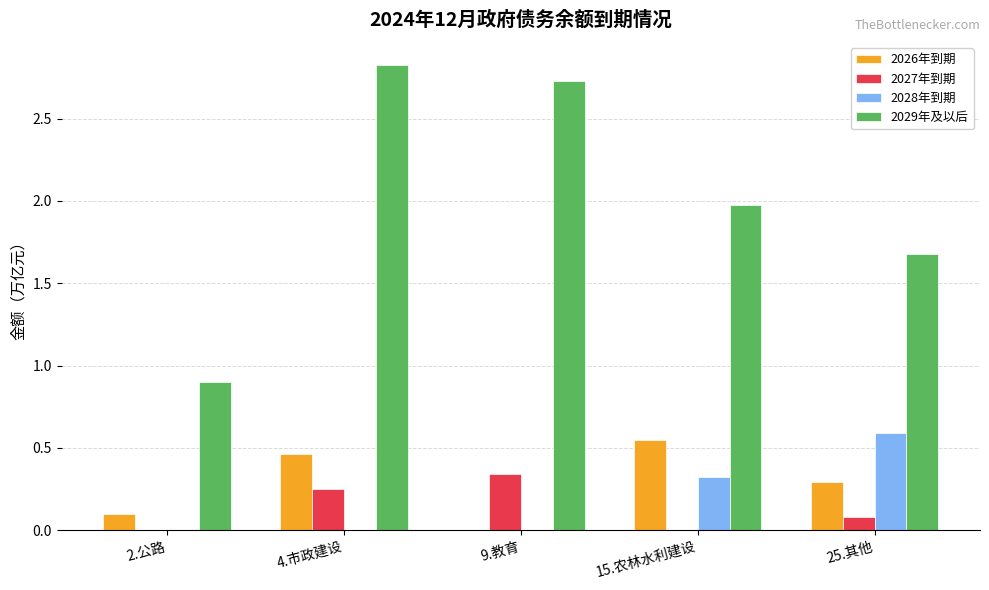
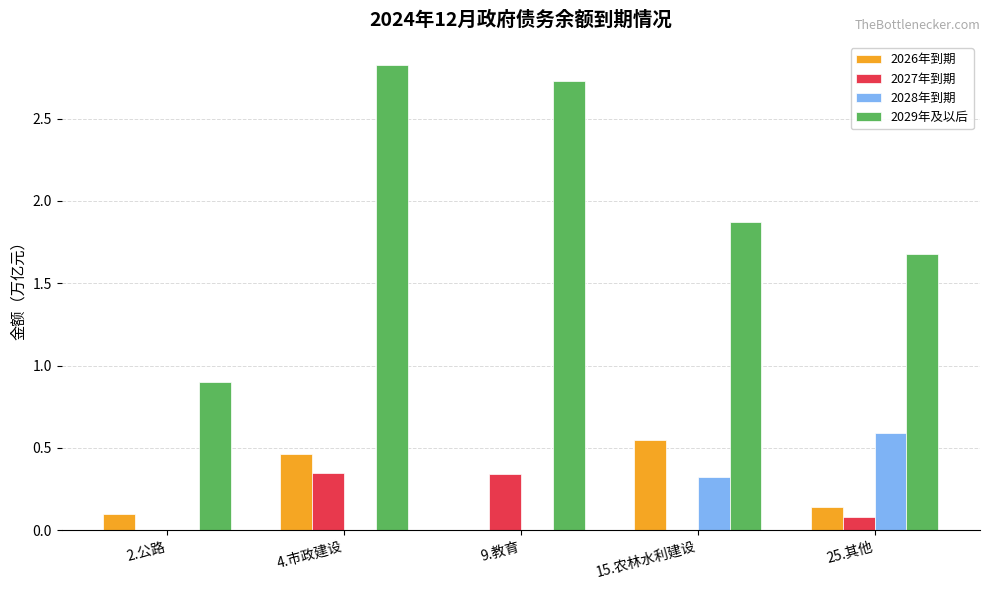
  {
    "2026年到期": {
      "2.公路": 0.10,
      "4.市政建设": 0.46,
      "9.教育": 0.00,
      "15.农林水利建设": 0.55,
-     "25.其他": 0.29
+     "25.其他": 0.14
    },
    "2027年到期": {
      "2.公路": 0.00,
-     "4.市政建设": 0.25,
+     "4.市政建设": 0.35,
      "9.教育": 0.34,
      "15.农林水利建设": 0.00,
      "25.其他": 0.08
    },
    "2028年到期": {
      "2.公路": 0.00,
      "4.市政建设": 0.00,
      "9.教育": 0.00,
      "15.农林水利建设": 0.32,
      "25.其他": 0.59
    },
    "2029年及以后": {
      "2.公路": 0.90,
      "4.市政建设": 2.82,
      "9.教育": 2.73,
-     "15.农林水利建设": 1.98,
+     "15.农林水利建设": 1.87,
      "25.其他": 1.68
    }
  }
